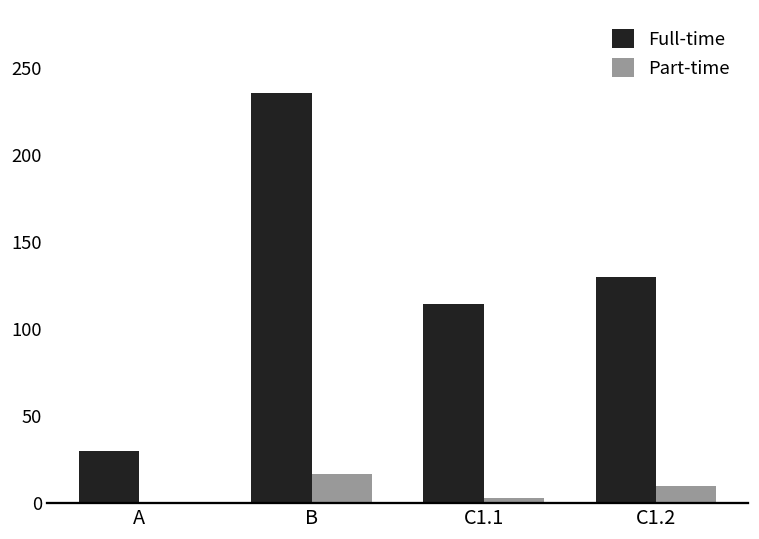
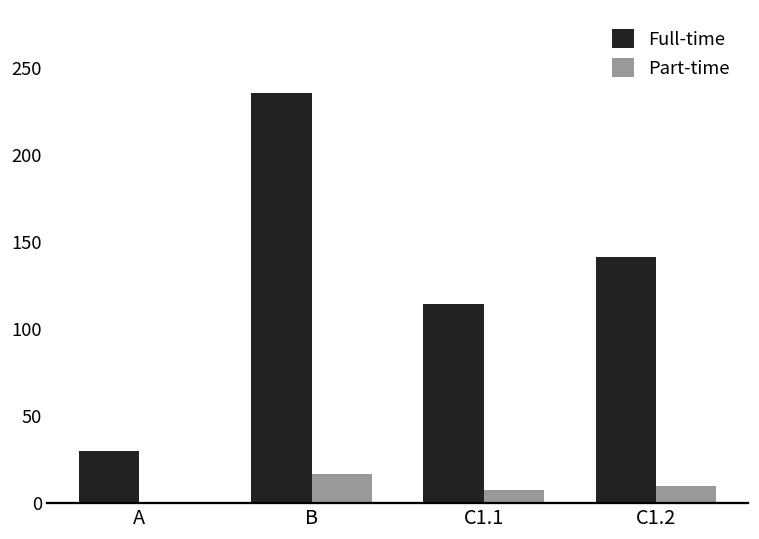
  {
    "Full-time": {
      "A": 30,
      "B": 236,
      "C1.1": 114,
-     "C1.2": 130
+     "C1.2": 142
    },
    "Part-time": {
      "B": 17,
-     "C1.1": 3,
+     "C1.1": 8,
      "C1.2": 10
    }
  }
